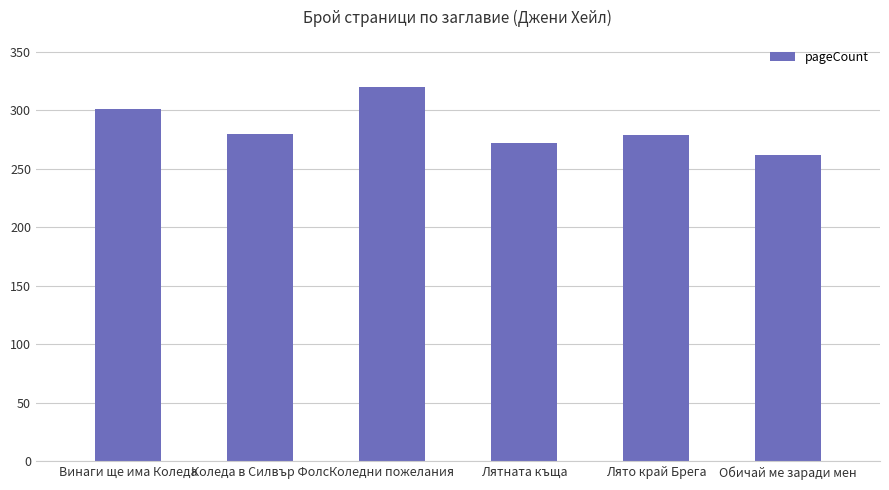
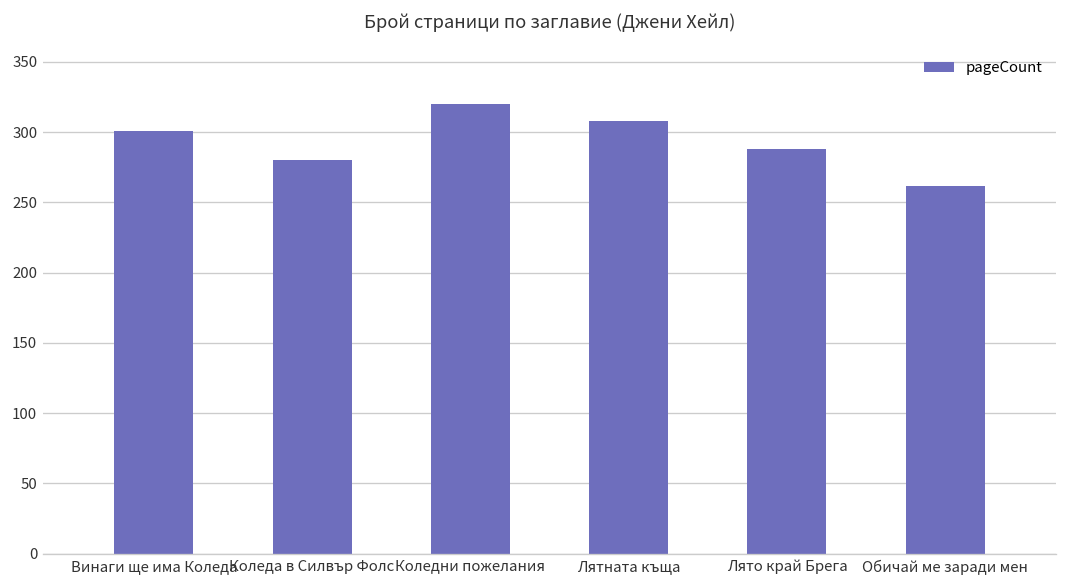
  {
    "Винаги ще има Коледа": 301,
    "Коледа в Силвър Фолс": 280,
    "Коледни пожелания": 320,
-   "Лятната къща": 272,
-   "Лято край Брега": 279,
+   "Лятната къща": 308,
+   "Лято край Брега": 288,
    "Обичай ме заради мен": 262
  }
